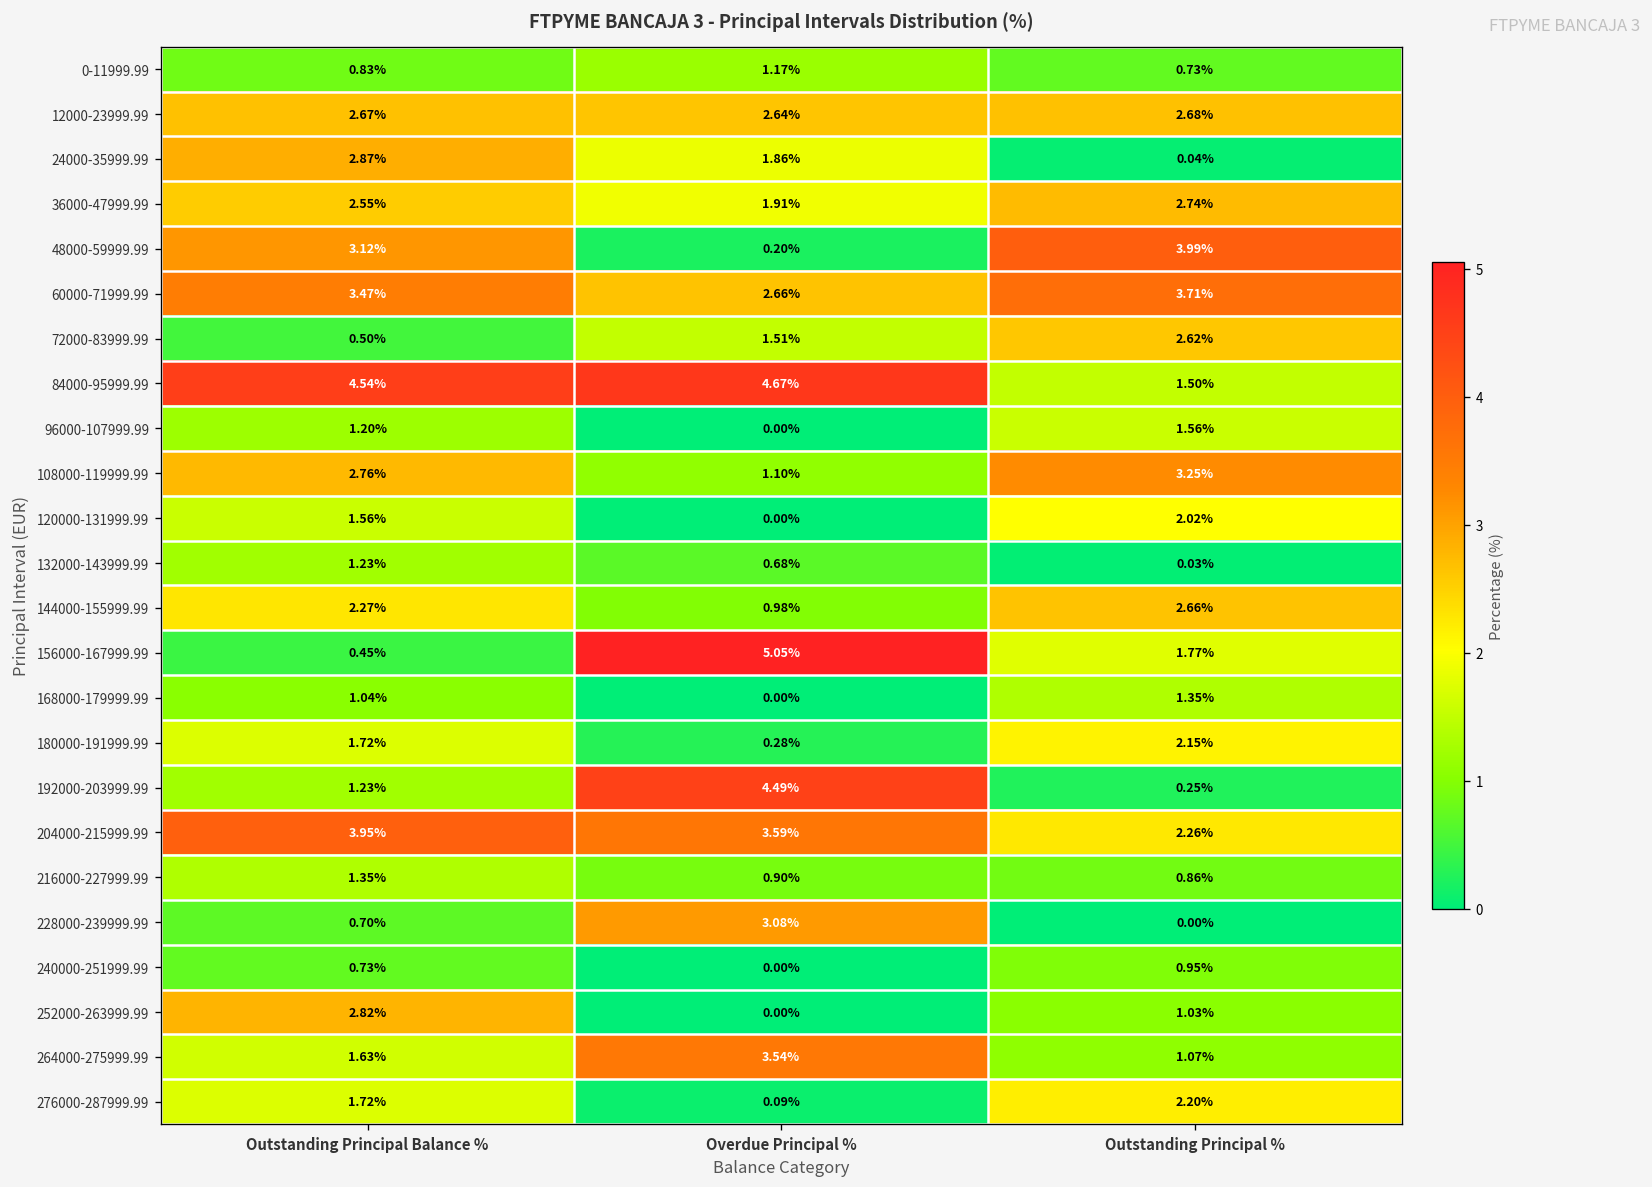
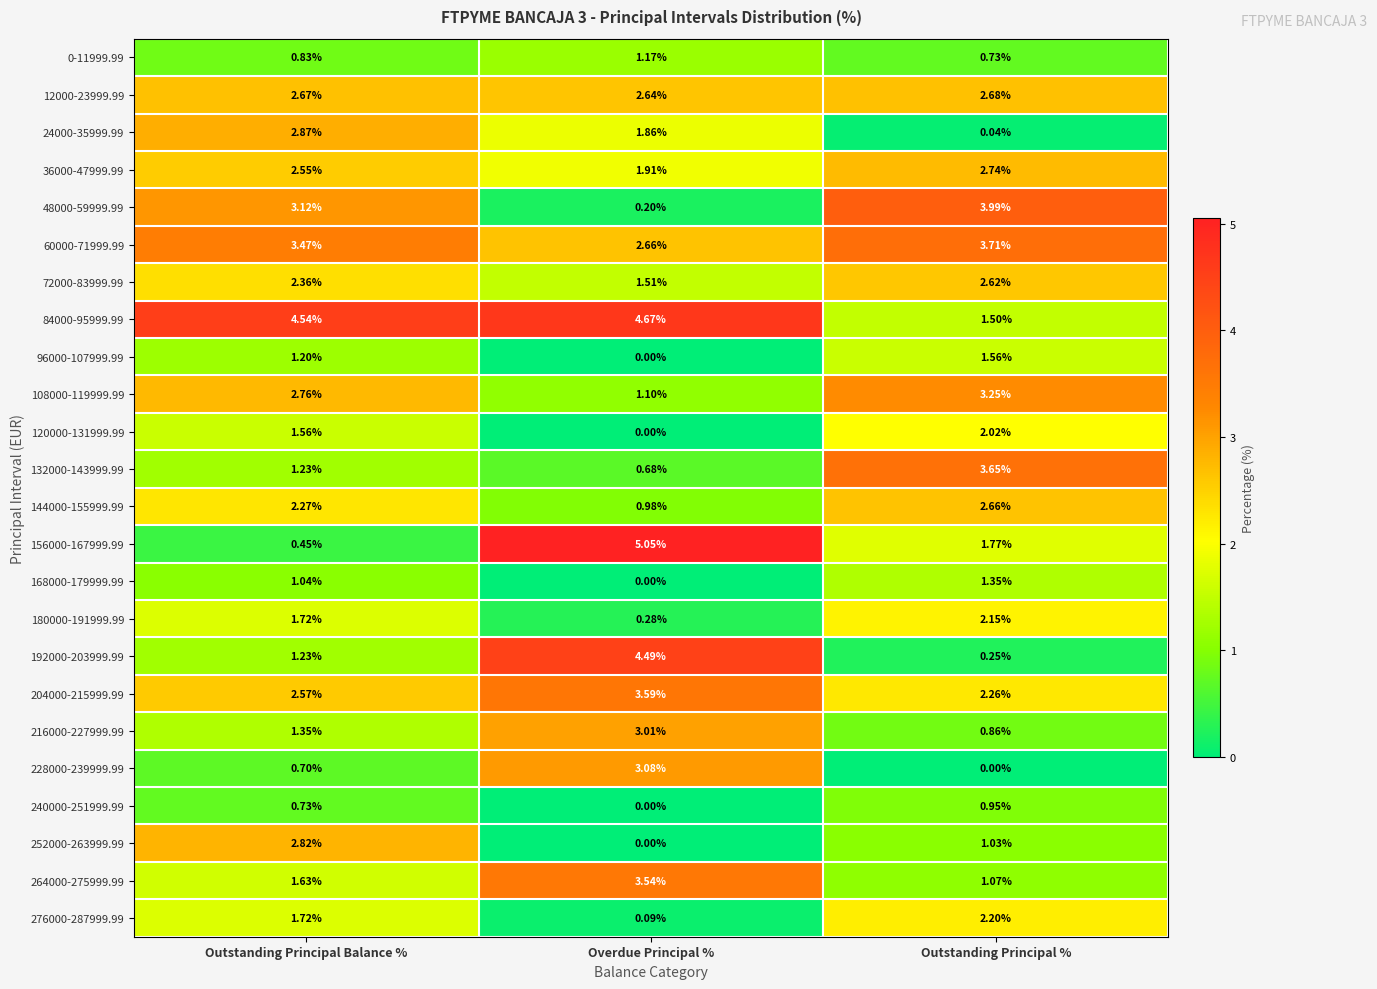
  {
    "0-11999.99": {
      "Outstanding Principal Balance %": "0.83%",
      "Overdue Principal %": "1.17%",
      "Outstanding Principal %": "0.73%"
    },
    "12000-23999.99": {
      "Outstanding Principal Balance %": "2.67%",
      "Overdue Principal %": "2.64%",
      "Outstanding Principal %": "2.68%"
    },
    "24000-35999.99": {
      "Outstanding Principal Balance %": "2.87%",
      "Overdue Principal %": "1.86%",
      "Outstanding Principal %": "0.04%"
    },
    "36000-47999.99": {
      "Outstanding Principal Balance %": "2.55%",
      "Overdue Principal %": "1.91%",
      "Outstanding Principal %": "2.74%"
    },
    "48000-59999.99": {
      "Outstanding Principal Balance %": "3.12%",
      "Overdue Principal %": "0.20%",
      "Outstanding Principal %": "3.99%"
    },
    "60000-71999.99": {
      "Outstanding Principal Balance %": "3.47%",
      "Overdue Principal %": "2.66%",
      "Outstanding Principal %": "3.71%"
    },
    "72000-83999.99": {
-     "Outstanding Principal Balance %": "0.50%",
+     "Outstanding Principal Balance %": "2.36%",
      "Overdue Principal %": "1.51%",
      "Outstanding Principal %": "2.62%"
    },
    "84000-95999.99": {
      "Outstanding Principal Balance %": "4.54%",
      "Overdue Principal %": "4.67%",
      "Outstanding Principal %": "1.50%"
    },
    "96000-107999.99": {
      "Outstanding Principal Balance %": "1.20%",
      "Overdue Principal %": "0.00%",
      "Outstanding Principal %": "1.56%"
    },
    "108000-119999.99": {
      "Outstanding Principal Balance %": "2.76%",
      "Overdue Principal %": "1.10%",
      "Outstanding Principal %": "3.25%"
    },
    "120000-131999.99": {
      "Outstanding Principal Balance %": "1.56%",
      "Overdue Principal %": "0.00%",
      "Outstanding Principal %": "2.02%"
    },
    "132000-143999.99": {
      "Outstanding Principal Balance %": "1.23%",
      "Overdue Principal %": "0.68%",
-     "Outstanding Principal %": "0.03%"
+     "Outstanding Principal %": "3.65%"
    },
    "144000-155999.99": {
      "Outstanding Principal Balance %": "2.27%",
      "Overdue Principal %": "0.98%",
      "Outstanding Principal %": "2.66%"
    },
    "156000-167999.99": {
      "Outstanding Principal Balance %": "0.45%",
      "Overdue Principal %": "5.05%",
      "Outstanding Principal %": "1.77%"
    },
    "168000-179999.99": {
      "Outstanding Principal Balance %": "1.04%",
      "Overdue Principal %": "0.00%",
      "Outstanding Principal %": "1.35%"
    },
    "180000-191999.99": {
      "Outstanding Principal Balance %": "1.72%",
      "Overdue Principal %": "0.28%",
      "Outstanding Principal %": "2.15%"
    },
    "192000-203999.99": {
      "Outstanding Principal Balance %": "1.23%",
      "Overdue Principal %": "4.49%",
      "Outstanding Principal %": "0.25%"
    },
    "204000-215999.99": {
-     "Outstanding Principal Balance %": "3.95%",
+     "Outstanding Principal Balance %": "2.57%",
      "Overdue Principal %": "3.59%",
      "Outstanding Principal %": "2.26%"
    },
    "216000-227999.99": {
      "Outstanding Principal Balance %": "1.35%",
-     "Overdue Principal %": "0.90%",
+     "Overdue Principal %": "3.01%",
      "Outstanding Principal %": "0.86%"
    },
    "228000-239999.99": {
      "Outstanding Principal Balance %": "0.70%",
      "Overdue Principal %": "3.08%",
      "Outstanding Principal %": "0.00%"
    },
    "240000-251999.99": {
      "Outstanding Principal Balance %": "0.73%",
      "Overdue Principal %": "0.00%",
      "Outstanding Principal %": "0.95%"
    },
    "252000-263999.99": {
      "Outstanding Principal Balance %": "2.82%",
      "Overdue Principal %": "0.00%",
      "Outstanding Principal %": "1.03%"
    },
    "264000-275999.99": {
      "Outstanding Principal Balance %": "1.63%",
      "Overdue Principal %": "3.54%",
      "Outstanding Principal %": "1.07%"
    },
    "276000-287999.99": {
      "Outstanding Principal Balance %": "1.72%",
      "Overdue Principal %": "0.09%",
      "Outstanding Principal %": "2.20%"
    }
  }
